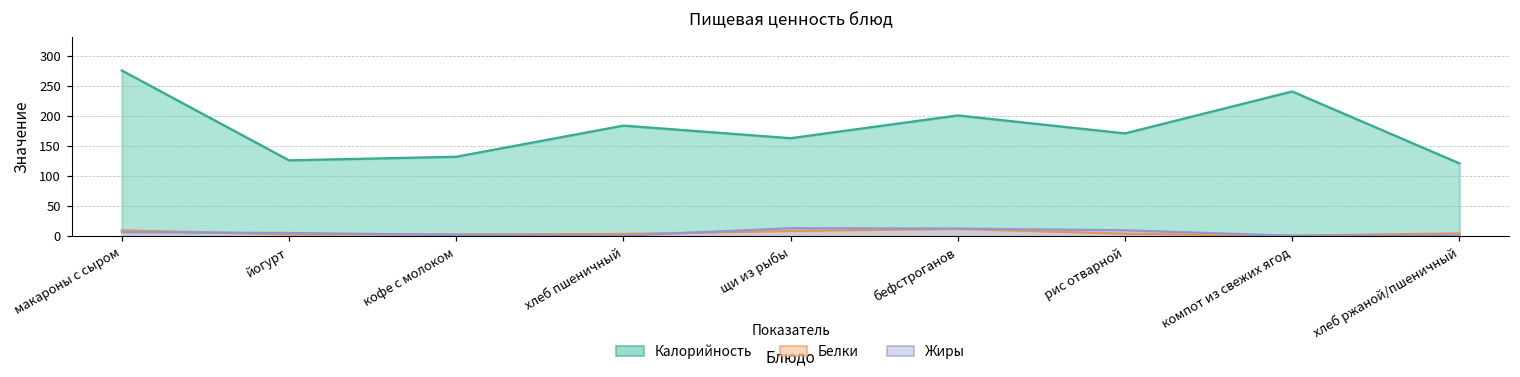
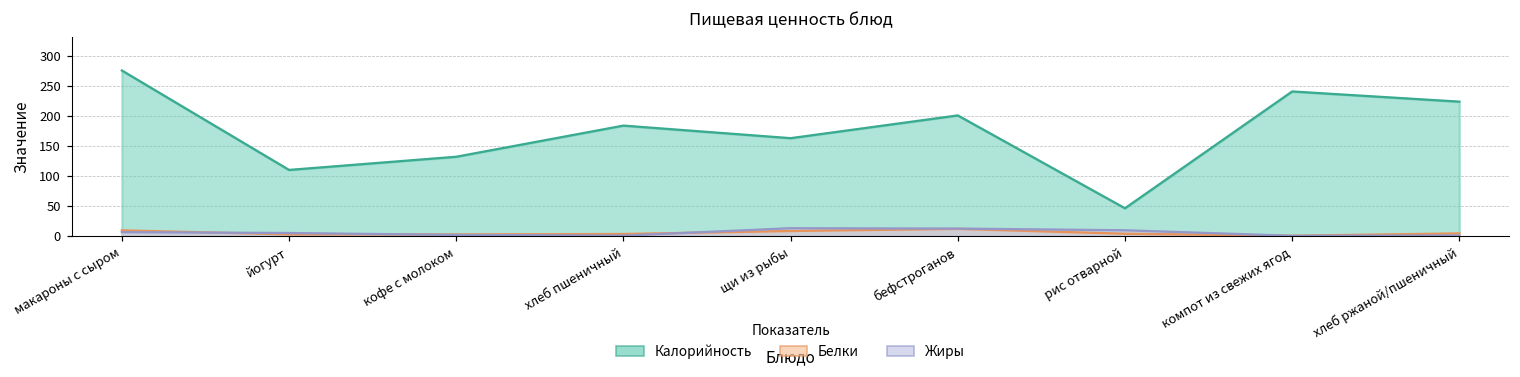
  {
    "Калорийность": {
      "макароны с сыром": 280,
-     "йогурт": 130,
+     "йогурт": 110,
      "кофе с молоком": 130,
      "хлеб пшеничный": 180,
      "щи из рыбы": 160,
      "бефстроганов": 200,
-     "рис отварной": 170,
+     "рис отварной": 50,
      "компот из свежих ягод": 240,
-     "хлеб ржаной/пшеничный": 120
+     "хлеб ржаной/пшеничный": 220
    },
    "Белки": {
      "рис отварной": 0
    },
    "Жиры": {
      "рис отварной": 10
    }
  }
